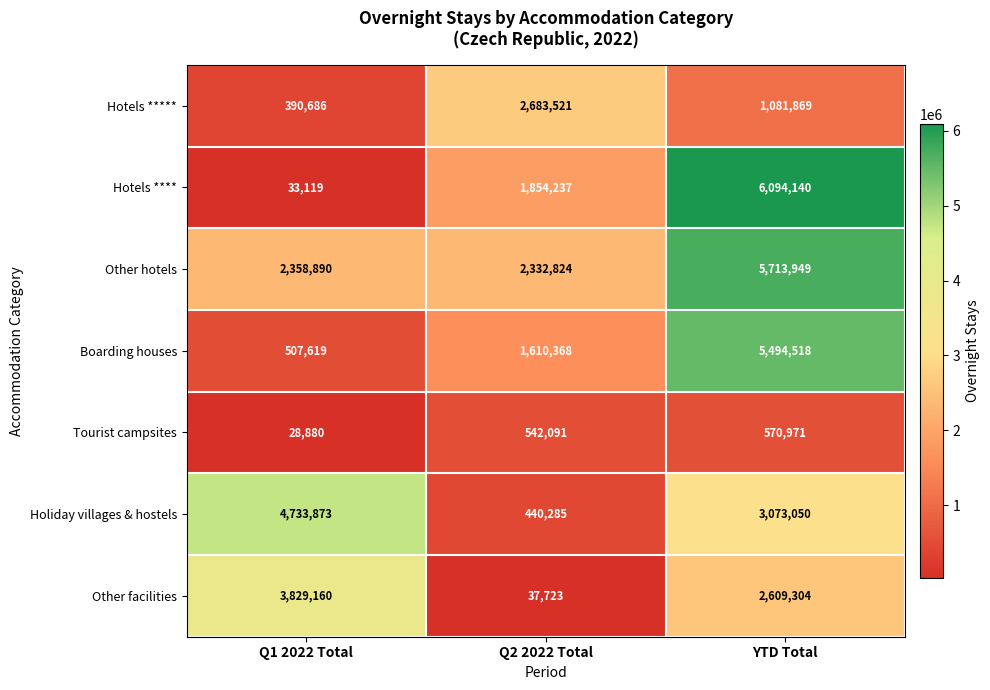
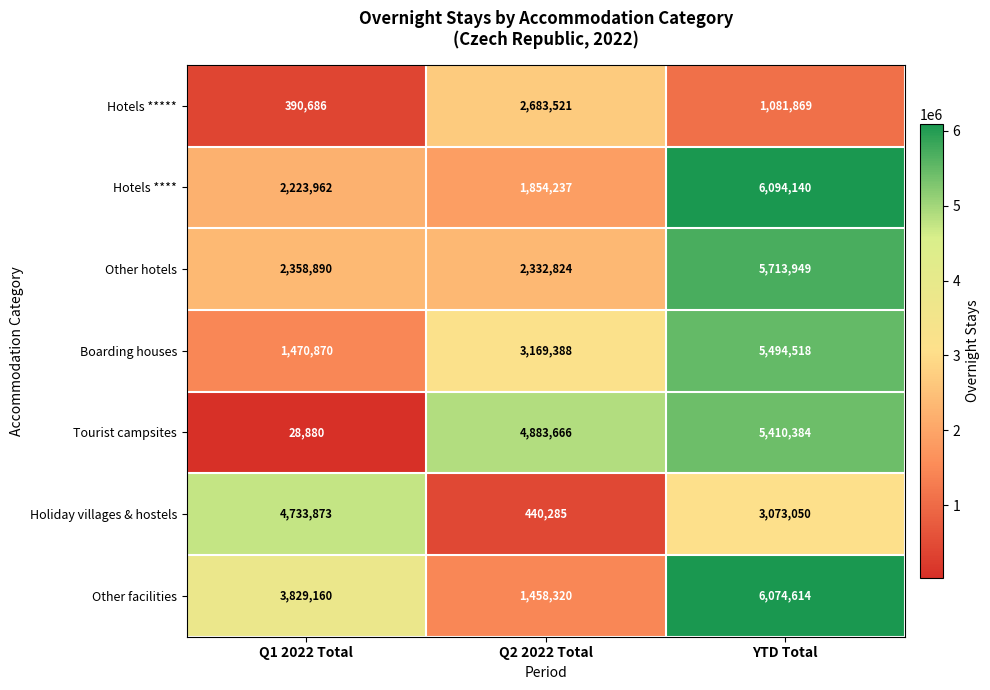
  {
    "Hotels *****": {
      "Q1 2022 Total": "390,686",
      "Q2 2022 Total": "2,683,521",
      "YTD Total": "1,081,869"
    },
    "Hotels ****": {
-     "Q1 2022 Total": "33,119",
+     "Q1 2022 Total": "2,223,962",
      "Q2 2022 Total": "1,854,237",
      "YTD Total": "6,094,140"
    },
    "Other hotels": {
      "Q1 2022 Total": "2,358,890",
      "Q2 2022 Total": "2,332,824",
      "YTD Total": "5,713,949"
    },
    "Boarding houses": {
-     "Q1 2022 Total": "507,619",
-     "Q2 2022 Total": "1,610,368",
+     "Q1 2022 Total": "1,470,870",
+     "Q2 2022 Total": "3,169,388",
      "YTD Total": "5,494,518"
    },
    "Tourist campsites": {
      "Q1 2022 Total": "28,880",
-     "Q2 2022 Total": "542,091",
-     "YTD Total": "570,971"
+     "Q2 2022 Total": "4,883,666",
+     "YTD Total": "5,410,384"
    },
    "Holiday villages & hostels": {
      "Q1 2022 Total": "4,733,873",
      "Q2 2022 Total": "440,285",
      "YTD Total": "3,073,050"
    },
    "Other facilities": {
      "Q1 2022 Total": "3,829,160",
-     "Q2 2022 Total": "37,723",
-     "YTD Total": "2,609,304"
+     "Q2 2022 Total": "1,458,320",
+     "YTD Total": "6,074,614"
    }
  }
